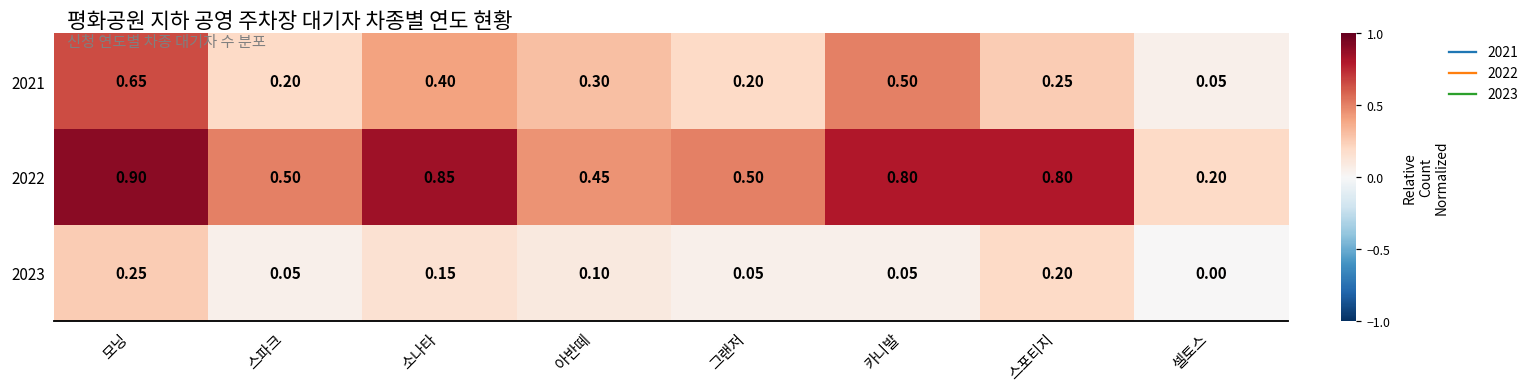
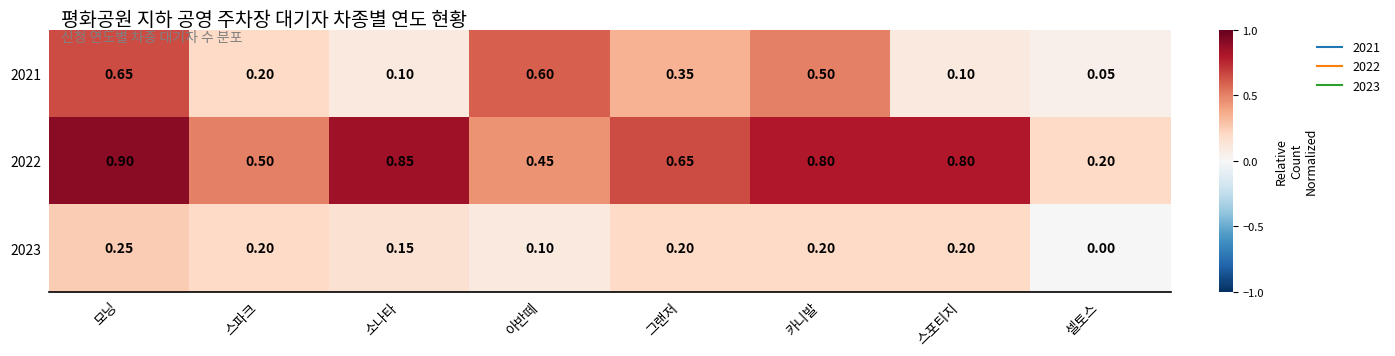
  {
    "2021": {
      "모닝": 0.65,
      "스파크": 0.20,
-     "소나타": 0.40,
-     "아반떼": 0.30,
-     "그랜저": 0.20,
+     "소나타": 0.10,
+     "아반떼": 0.60,
+     "그랜저": 0.35,
      "카니발": 0.50,
-     "스포티지": 0.25,
+     "스포티지": 0.10,
      "셀토스": 0.05
    },
    "2022": {
      "모닝": 0.90,
      "스파크": 0.50,
      "소나타": 0.85,
      "아반떼": 0.45,
-     "그랜저": 0.50,
+     "그랜저": 0.65,
      "카니발": 0.80,
      "스포티지": 0.80,
      "셀토스": 0.20
    },
    "2023": {
      "모닝": 0.25,
-     "스파크": 0.05,
+     "스파크": 0.20,
      "소나타": 0.15,
      "아반떼": 0.10,
-     "그랜저": 0.05,
-     "카니발": 0.05,
+     "그랜저": 0.20,
+     "카니발": 0.20,
      "스포티지": 0.20,
      "셀토스": 0.00
    }
  }
